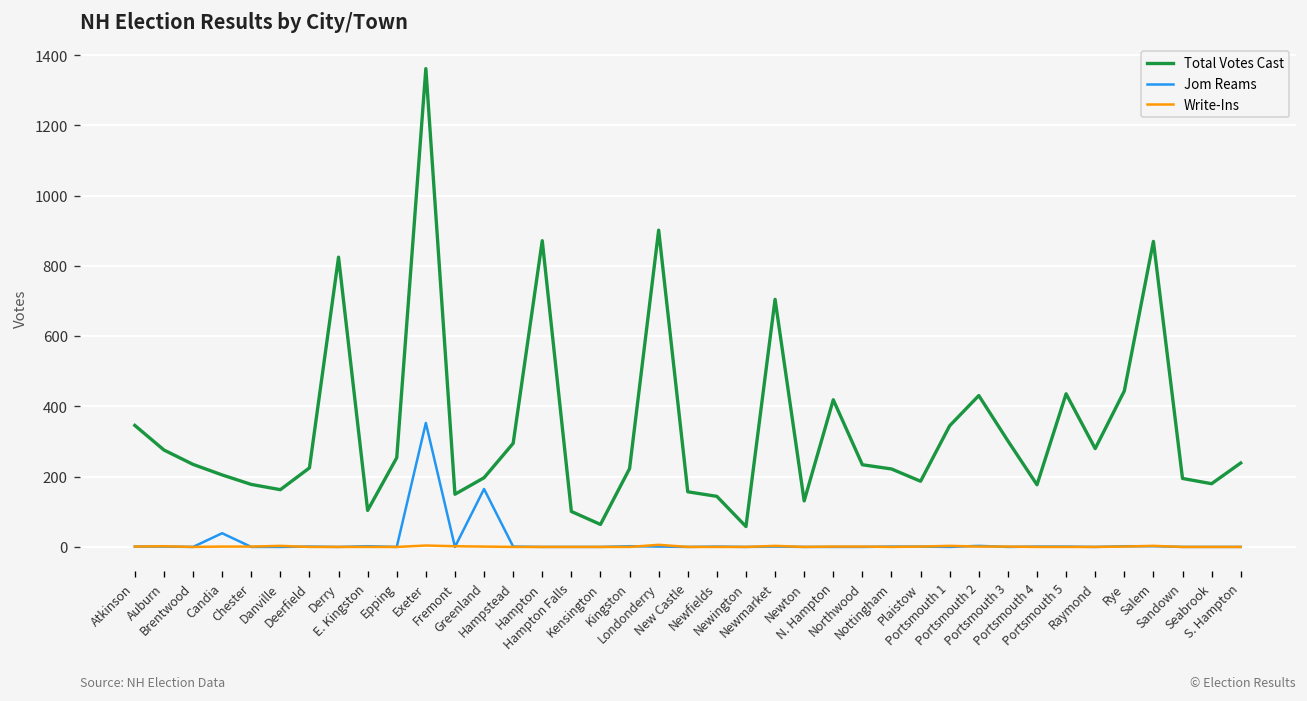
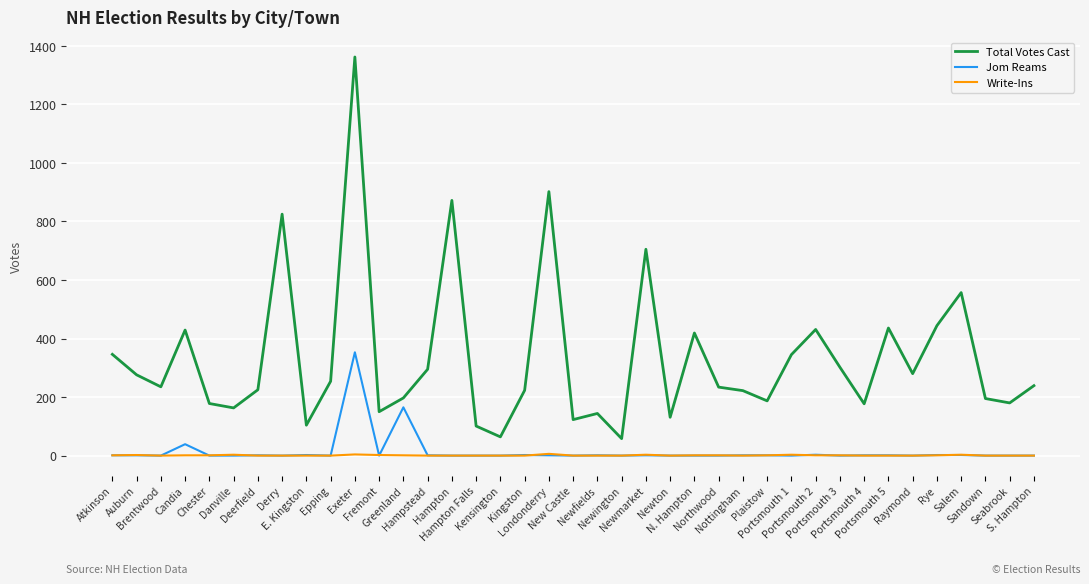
  {
    "Total Votes Cast": {
      "Atkinson": 350,
      "Auburn": 280,
      "Brentwood": 240,
-     "Candia": 210,
+     "Candia": 430,
      "Chester": 180,
      "Danville": 160,
      "Deerfield": 230,
      "Derry": 830,
      "E. Kingston": 100,
      "Epping": 250,
      "Exeter": 1360,
      "Fremont": 150,
      "Greenland": 200,
      "Hampstead": 300,
      "Hampton": 870,
      "Hampton Falls": 100,
      "Kensington": 60,
      "Kingston": 220,
      "Londonderry": 900,
-     "New Castle": 160,
+     "New Castle": 120,
      "Newfields": 140,
      "Newington": 60,
      "Newmarket": 710,
      "Newton": 130,
      "N. Hampton": 420,
      "Northwood": 230,
      "Nottingham": 220,
      "Plaistow": 190,
      "Portsmouth 1": 350,
      "Portsmouth 2": 430,
      "Portsmouth 3": 300,
      "Portsmouth 4": 180,
      "Portsmouth 5": 440,
      "Raymond": 280,
      "Rye": 440,
-     "Salem": 870,
+     "Salem": 560,
      "Sandown": 200,
      "Seabrook": 180,
      "S. Hampton": 240
    },
    "Jom Reams": {
      "Candia": 40,
      "Exeter": 350,
      "Greenland": 170
    },
    "Write-Ins": {
      "Candia": 0,
      "Exeter": 0,
      "Greenland": 0
    }
  }
